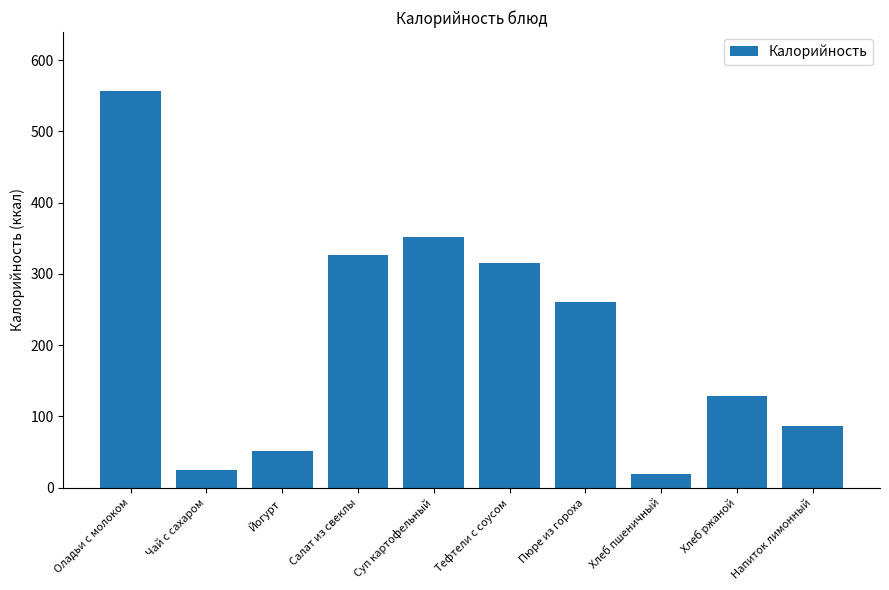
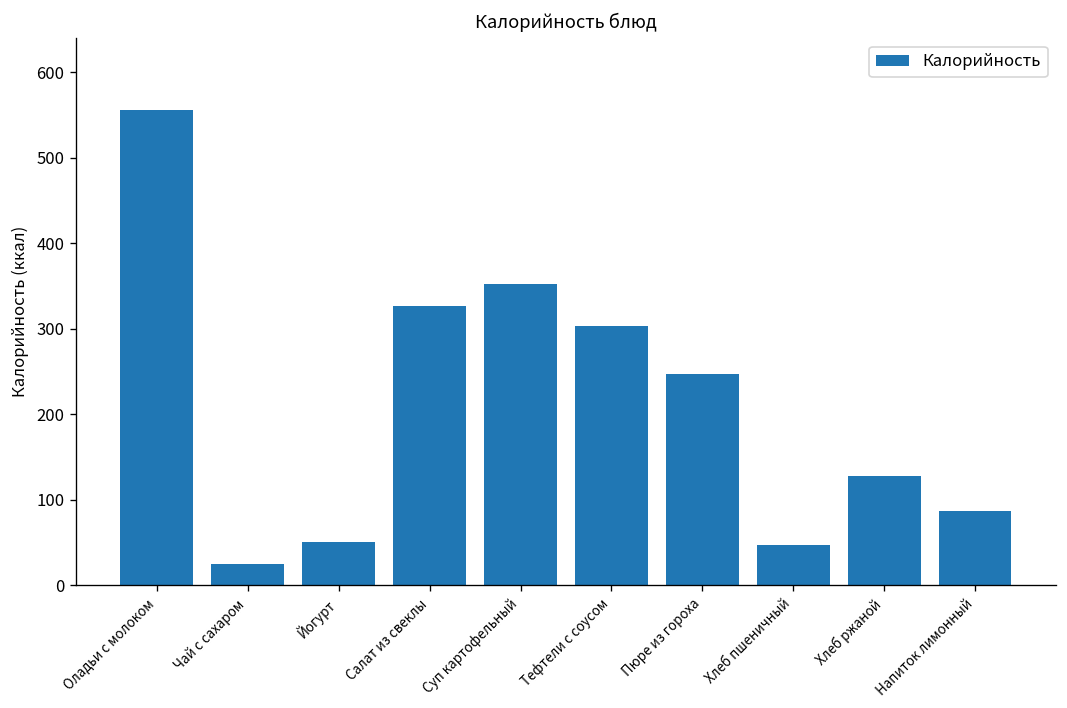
  {
    "Оладьи с молоком": 560,
    "Чай с сахаром": 20,
    "Йогурт": 50,
    "Салат из свеклы": 330,
    "Суп картофельный": 350,
-   "Тефтели с соусом": 320,
-   "Пюре из гороха": 260,
-   "Хлеб пшеничный": 20,
+   "Тефтели с соусом": 300,
+   "Пюре из гороха": 250,
+   "Хлеб пшеничный": 50,
    "Хлеб ржаной": 130,
    "Напиток лимонный": 90
  }
